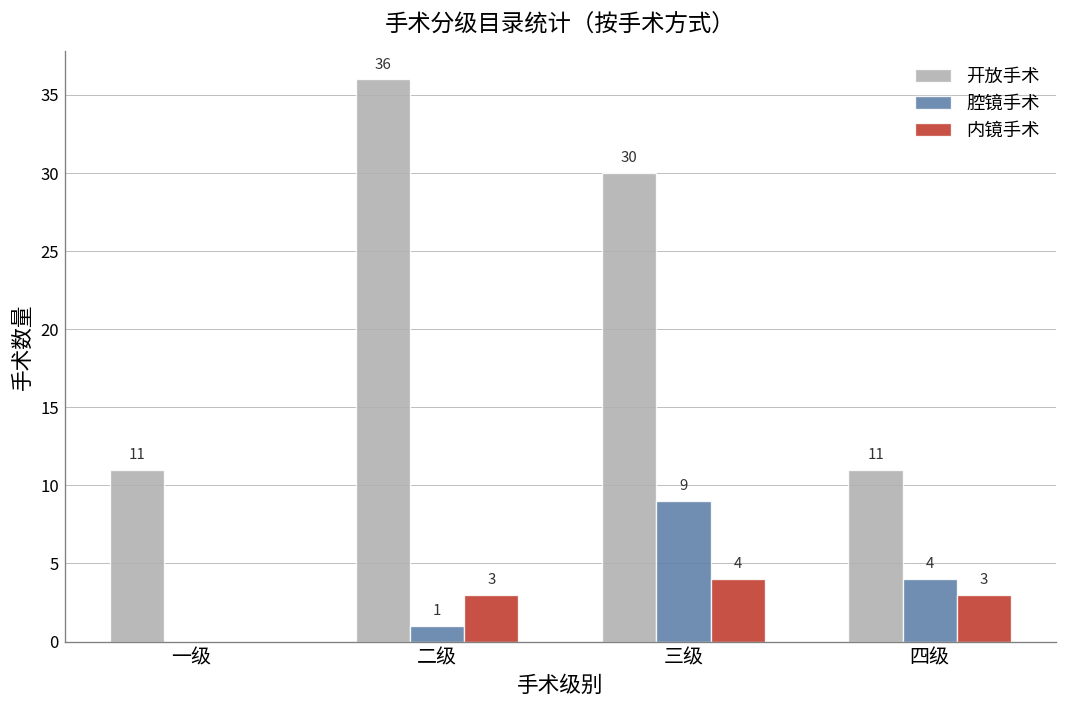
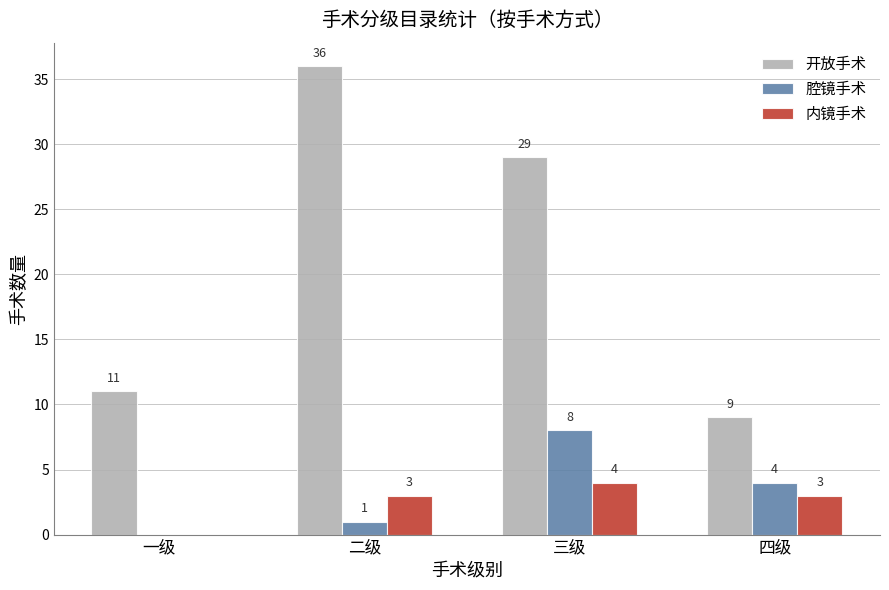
  {
    "开放手术": {
      "一级": 11,
      "二级": 36,
-     "三级": 30,
-     "四级": 11
+     "三级": 29,
+     "四级": 9
    },
    "腔镜手术": {
      "二级": 1,
-     "三级": 9,
+     "三级": 8,
      "四级": 4
    },
    "内镜手术": {
      "二级": 3,
      "三级": 4,
      "四级": 3
    }
  }
